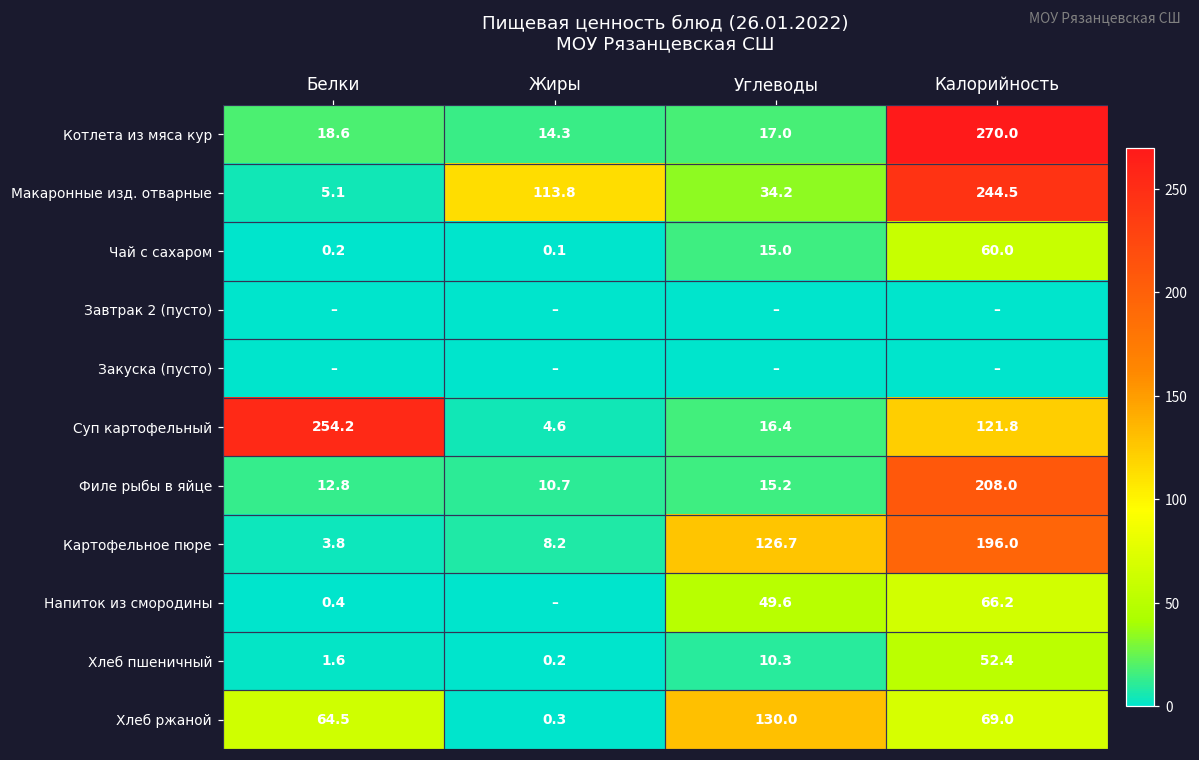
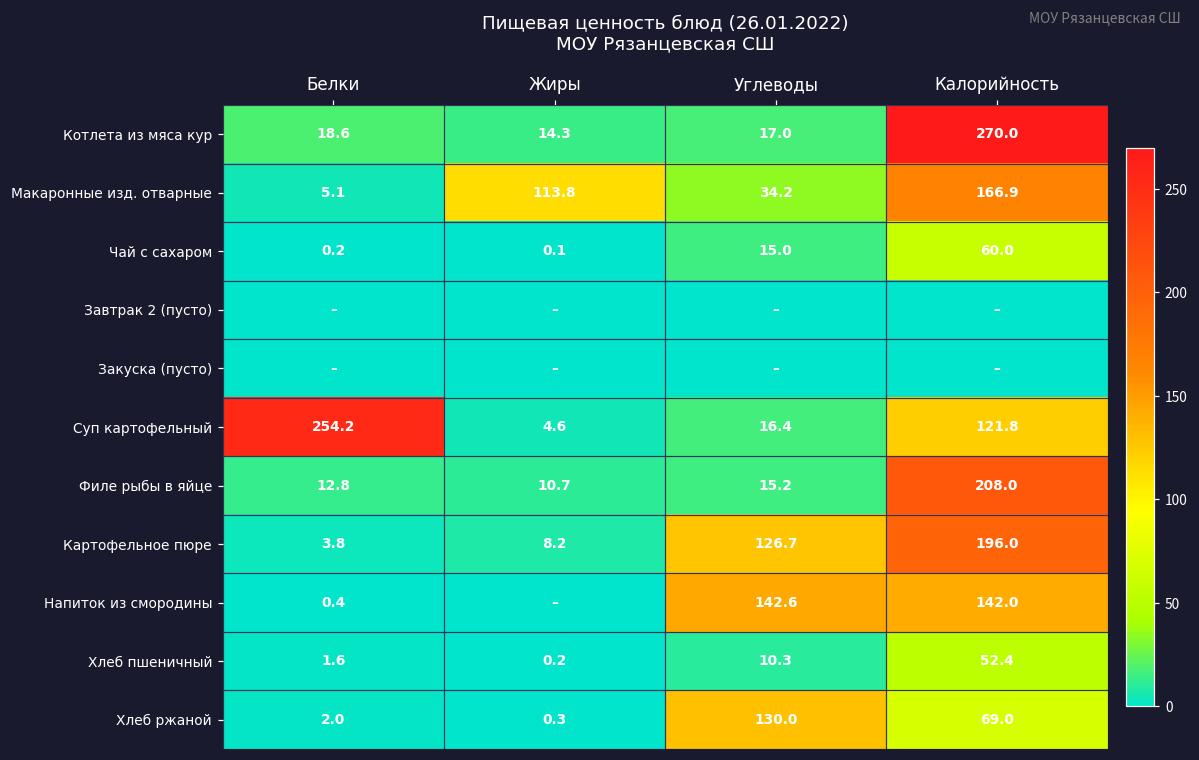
  {
    "Котлета из мяса кур": {
      "Белки": 18.6,
      "Жиры": 14.3,
      "Углеводы": 17.0,
      "Калорийность": 270.0
    },
    "Макаронные изд. отварные": {
      "Белки": 5.1,
      "Жиры": 113.8,
      "Углеводы": 34.2,
-     "Калорийность": 244.5
+     "Калорийность": 166.9
    },
    "Чай с сахаром": {
      "Белки": 0.2,
      "Жиры": 0.1,
      "Углеводы": 15.0,
      "Калорийность": 60.0
    },
    "Суп картофельный": {
      "Белки": 254.2,
      "Жиры": 4.6,
      "Углеводы": 16.4,
      "Калорийность": 121.8
    },
    "Филе рыбы в яйце": {
      "Белки": 12.8,
      "Жиры": 10.7,
      "Углеводы": 15.2,
      "Калорийность": 208.0
    },
    "Картофельное пюре": {
      "Белки": 3.8,
      "Жиры": 8.2,
      "Углеводы": 126.7,
      "Калорийность": 196.0
    },
    "Напиток из смородины": {
      "Белки": 0.4,
-     "Углеводы": 49.6,
-     "Калорийность": 66.2
+     "Углеводы": 142.6,
+     "Калорийность": 142.0
    },
    "Хлеб пшеничный": {
      "Белки": 1.6,
      "Жиры": 0.2,
      "Углеводы": 10.3,
      "Калорийность": 52.4
    },
    "Хлеб ржаной": {
-     "Белки": 64.5,
+     "Белки": 2.0,
      "Жиры": 0.3,
      "Углеводы": 130.0,
      "Калорийность": 69.0
    }
  }
